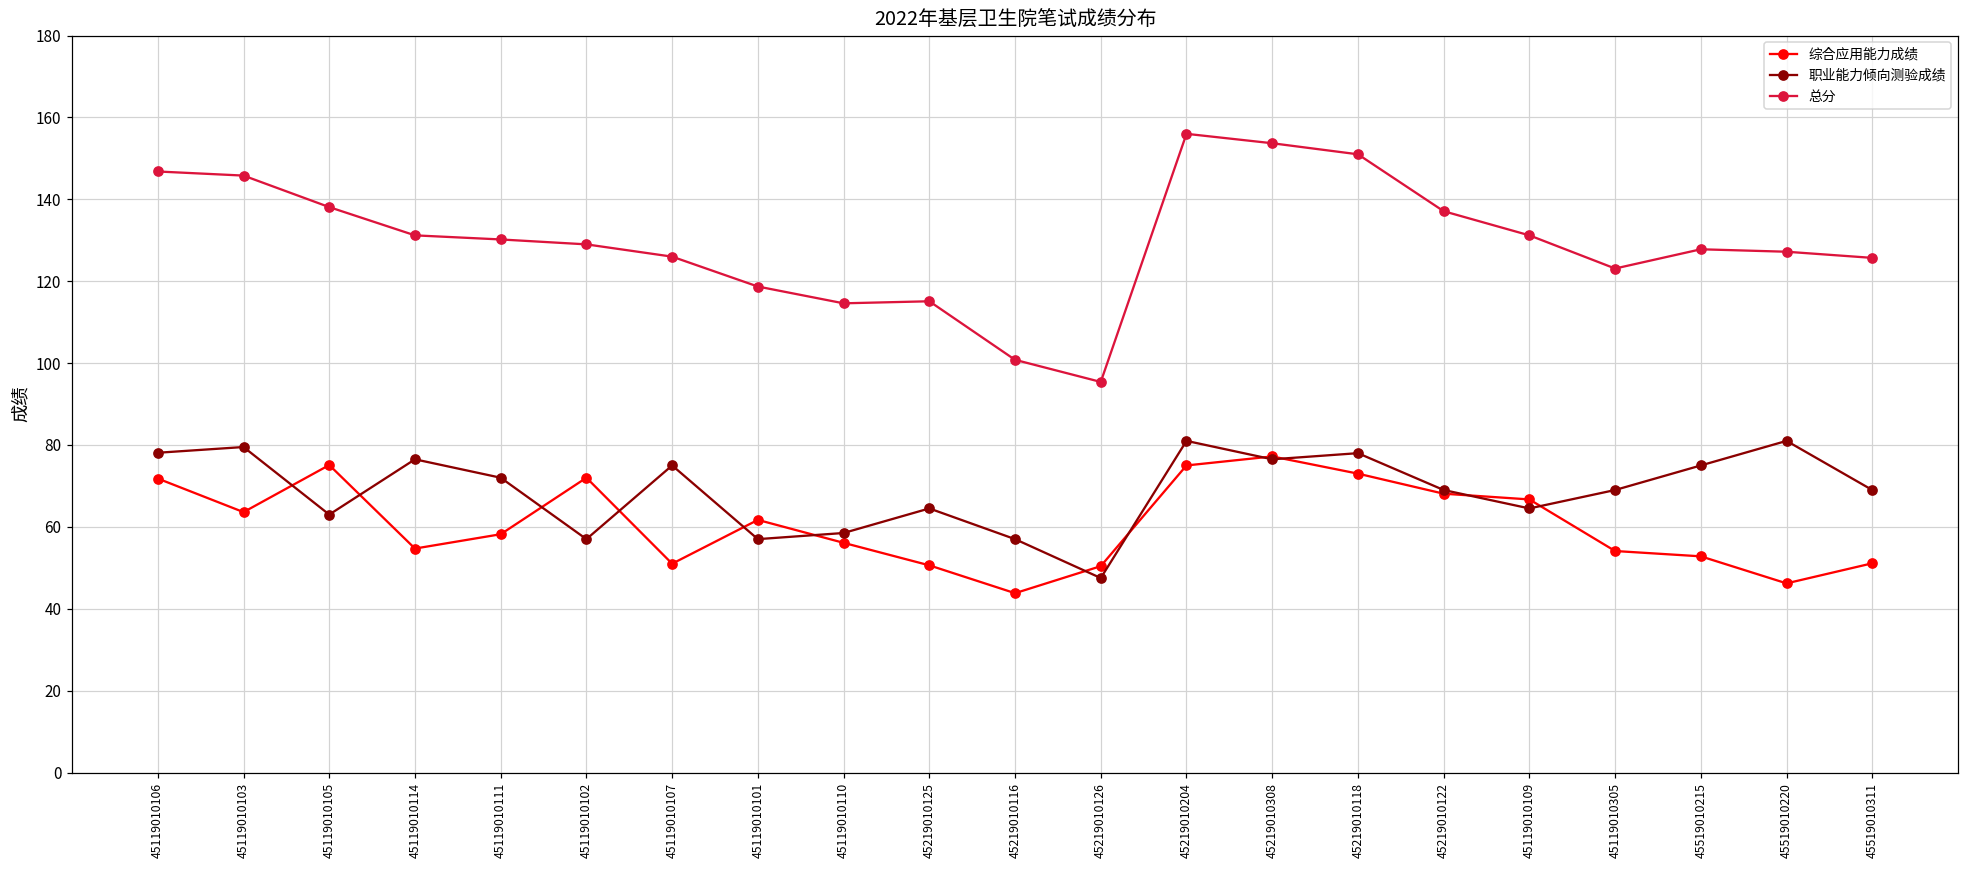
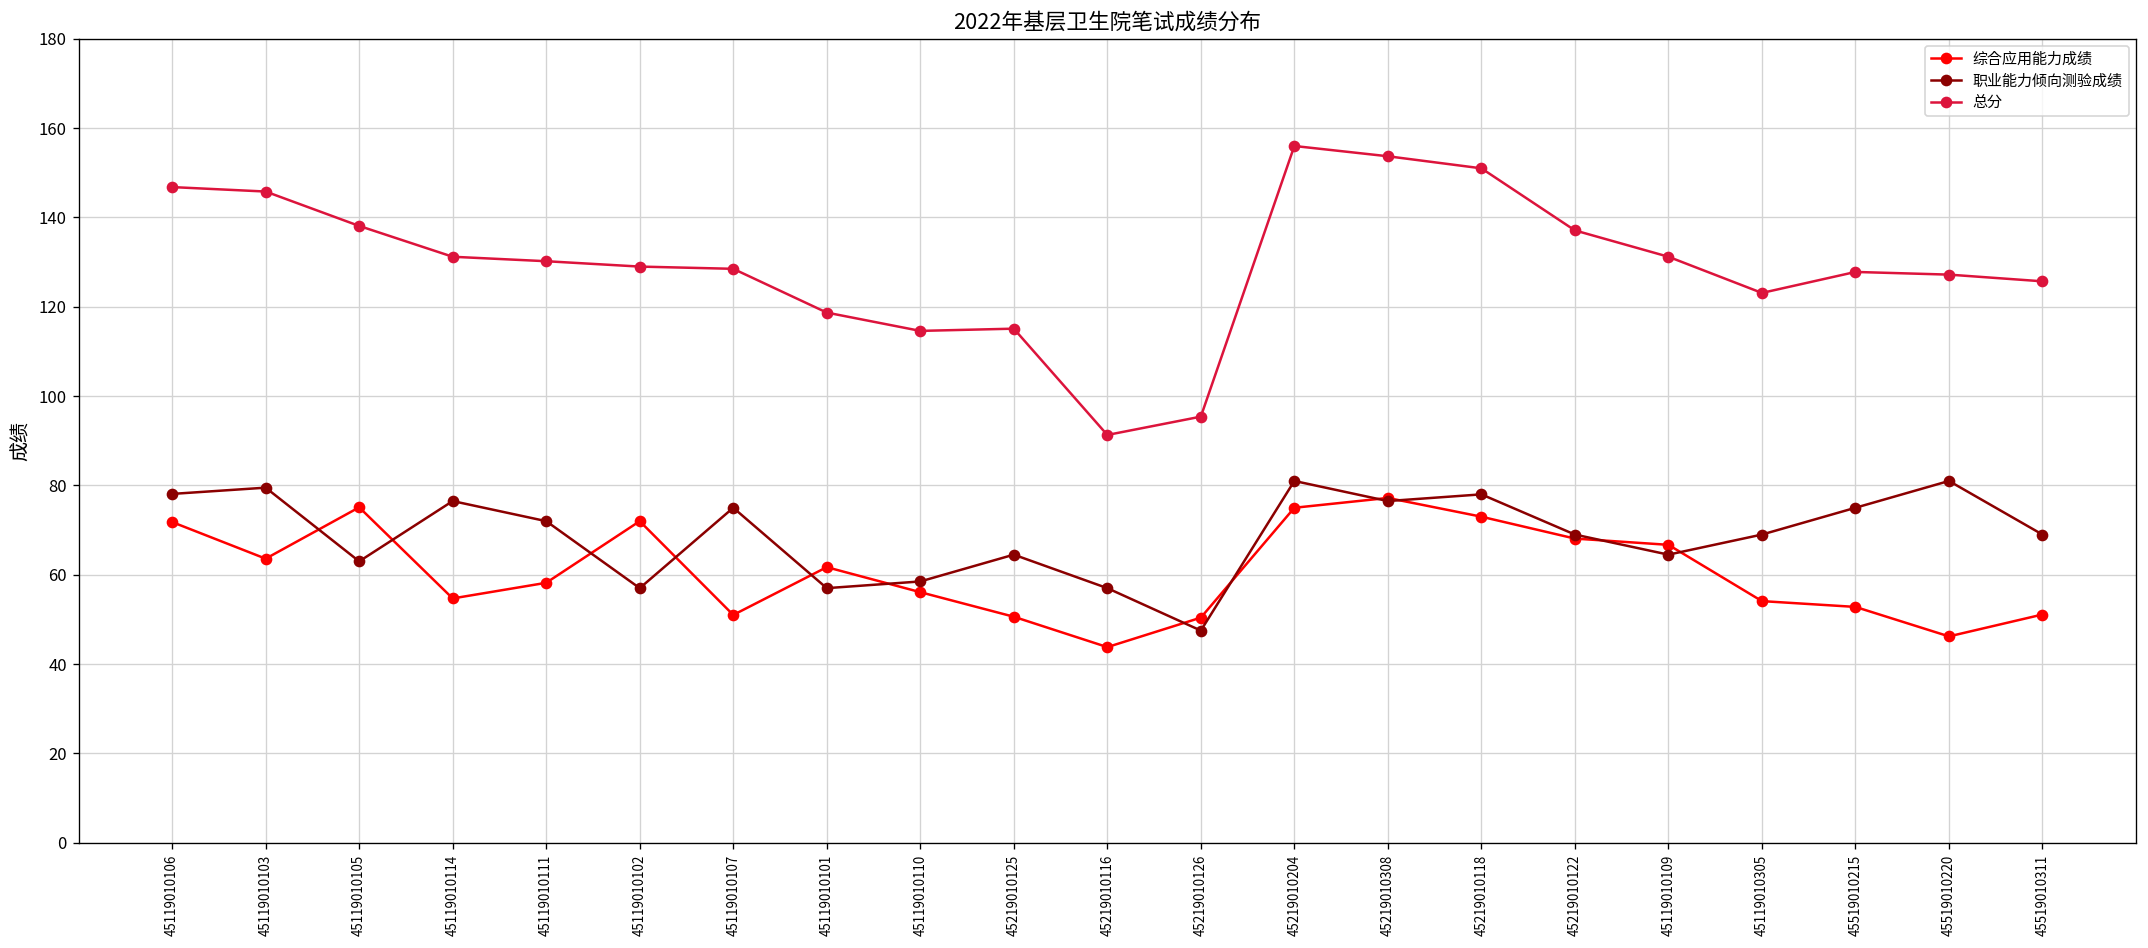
  {
    "综合应用能力成绩": {
      "45119010106": 72,
      "45119010103": 64,
      "45119010105": 75,
      "45119010114": 55,
      "45119010111": 58,
      "45119010102": 72,
      "45119010107": 51,
      "45119010101": 62,
      "45119010110": 56,
      "45219010125": 51,
      "45219010116": 44,
      "45219010126": 50,
      "45219010204": 75,
      "45219010308": 77,
      "45219010118": 73,
      "45219010122": 68,
      "45119010109": 67,
      "45119010305": 54,
      "45519010215": 53,
      "45519010220": 46,
      "45519010311": 51
    },
    "职业能力倾向测验成绩": {
      "45119010106": 78,
      "45119010103": 80,
      "45119010105": 63,
      "45119010114": 77,
      "45119010111": 72,
      "45119010102": 57,
      "45119010107": 75,
      "45119010101": 57,
      "45119010110": 59,
      "45219010125": 65,
      "45219010116": 57,
      "45219010126": 48,
      "45219010204": 81,
      "45219010308": 77,
      "45219010118": 78,
      "45219010122": 69,
      "45119010109": 65,
      "45119010305": 69,
      "45519010215": 75,
      "45519010220": 81,
      "45519010311": 69
    },
    "总分": {
      "45119010106": 147,
      "45119010103": 146,
      "45119010105": 138,
      "45119010114": 131,
      "45119010111": 130,
      "45119010102": 129,
-     "45119010107": 126,
+     "45119010107": 129,
      "45119010101": 119,
      "45119010110": 115,
      "45219010125": 115,
-     "45219010116": 101,
+     "45219010116": 91,
      "45219010126": 95,
      "45219010204": 156,
      "45219010308": 154,
      "45219010118": 151,
      "45219010122": 137,
      "45119010109": 131,
      "45119010305": 123,
      "45519010215": 128,
      "45519010220": 127,
      "45519010311": 126
    }
  }
